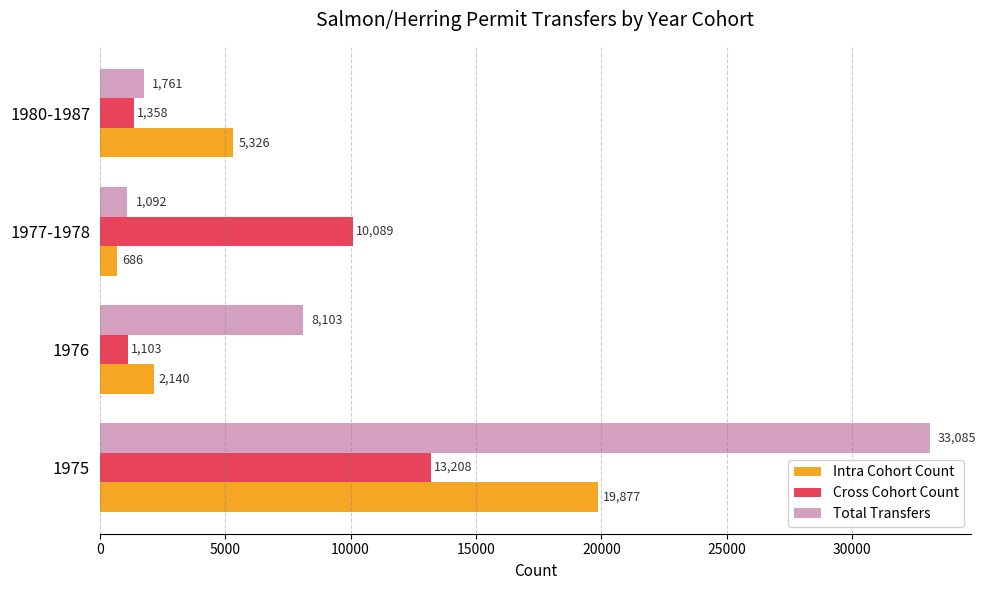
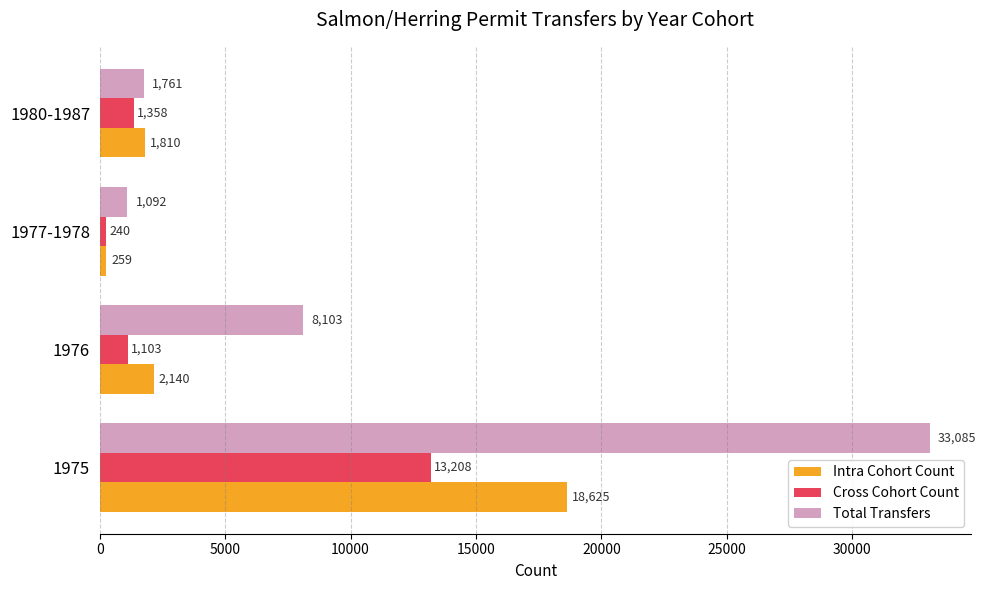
  {
    "Intra Cohort Count": {
-     "1980-1987": "5,326",
-     "1977-1978": "686",
+     "1980-1987": "1,810",
+     "1977-1978": "259",
      "1976": "2,140",
-     "1975": "19,877"
+     "1975": "18,625"
    },
    "Cross Cohort Count": {
      "1980-1987": "1,358",
-     "1977-1978": "10,089",
+     "1977-1978": "240",
      "1976": "1,103",
      "1975": "13,208"
    },
    "Total Transfers": {
      "1980-1987": "1,761",
      "1977-1978": "1,092",
      "1976": "8,103",
      "1975": "33,085"
    }
  }
